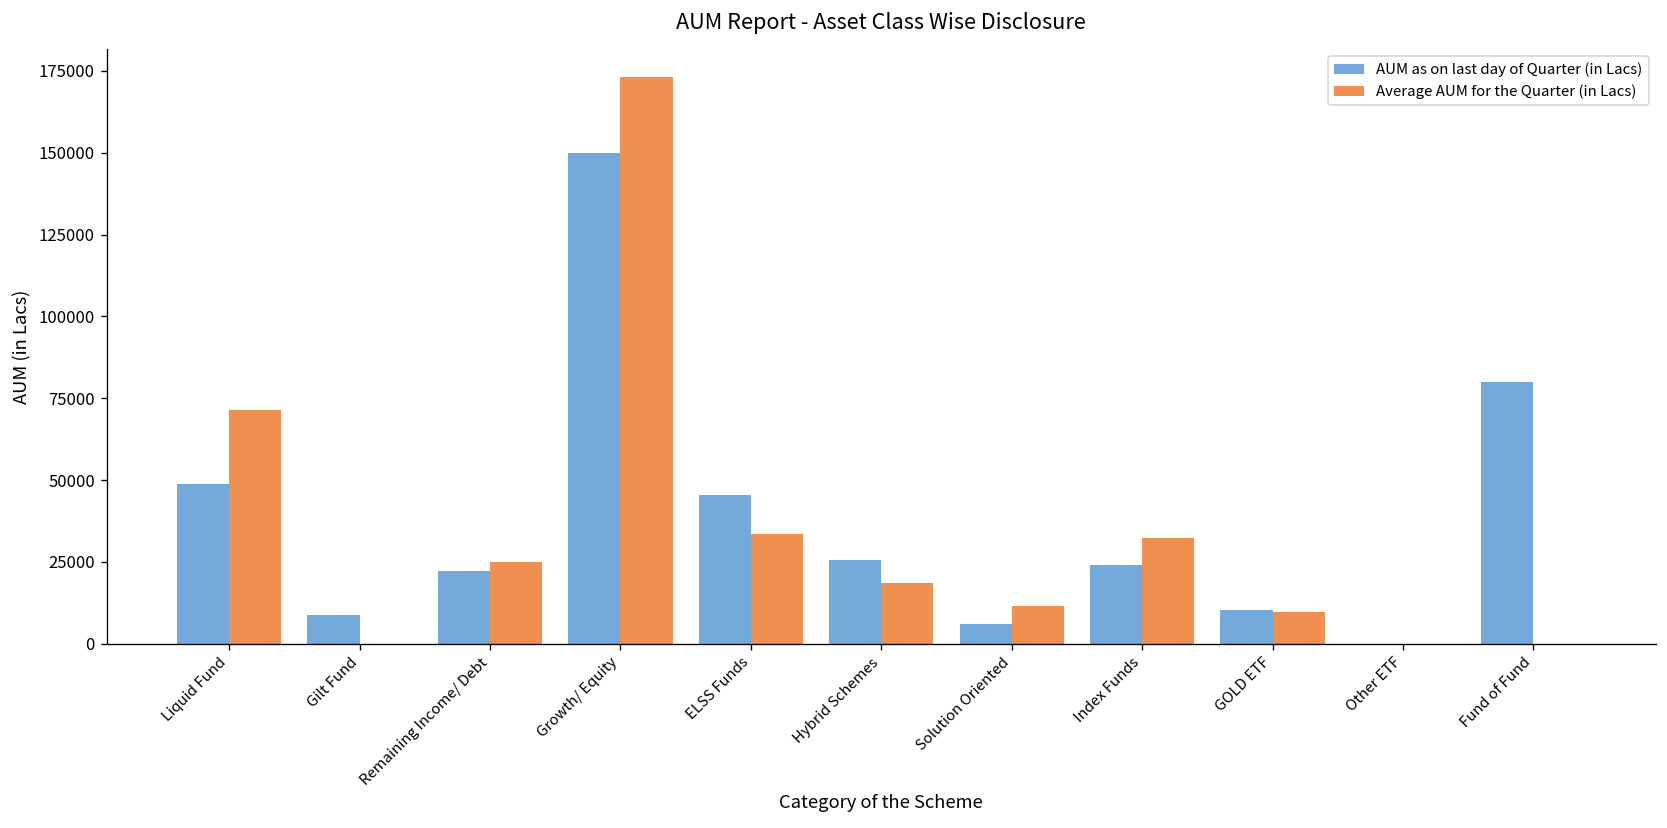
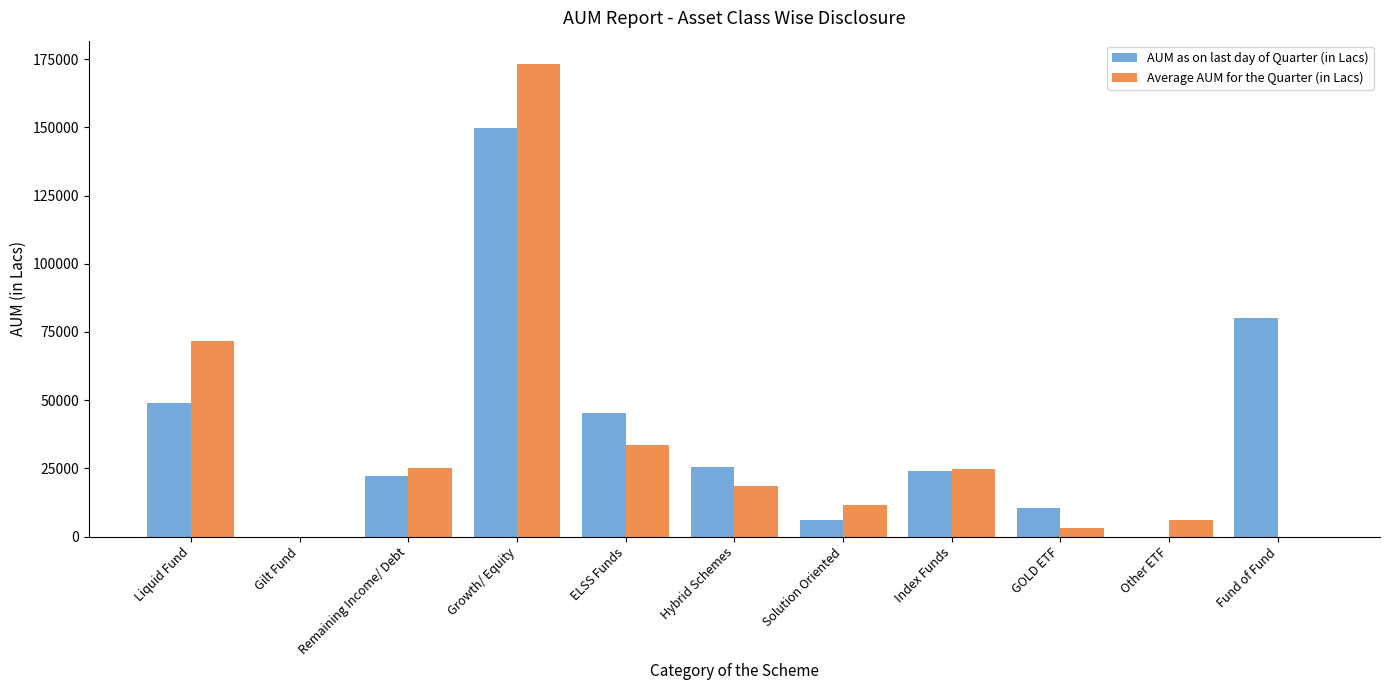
  {
    "AUM as on last day of Quarter (in Lacs)": {
      "Liquid Fund": 49000,
-     "Gilt Fund": 9000,
+     "Gilt Fund": 0,
      "Remaining Income/ Debt": 22000,
      "Growth/ Equity": 150000,
      "ELSS Funds": 45000,
      "Hybrid Schemes": 26000,
      "Solution Oriented": 6000,
      "Index Funds": 24000,
      "GOLD ETF": 10000,
      "Other ETF": 0,
      "Fund of Fund": 80000
    },
    "Average AUM for the Quarter (in Lacs)": {
      "Liquid Fund": 72000,
      "Gilt Fund": 0,
      "Remaining Income/ Debt": 25000,
      "Growth/ Equity": 173000,
      "ELSS Funds": 34000,
      "Hybrid Schemes": 18000,
      "Solution Oriented": 12000,
-     "Index Funds": 32000,
-     "GOLD ETF": 10000,
-     "Other ETF": 0,
+     "Index Funds": 25000,
+     "GOLD ETF": 3000,
+     "Other ETF": 6000,
      "Fund of Fund": 0
    }
  }
